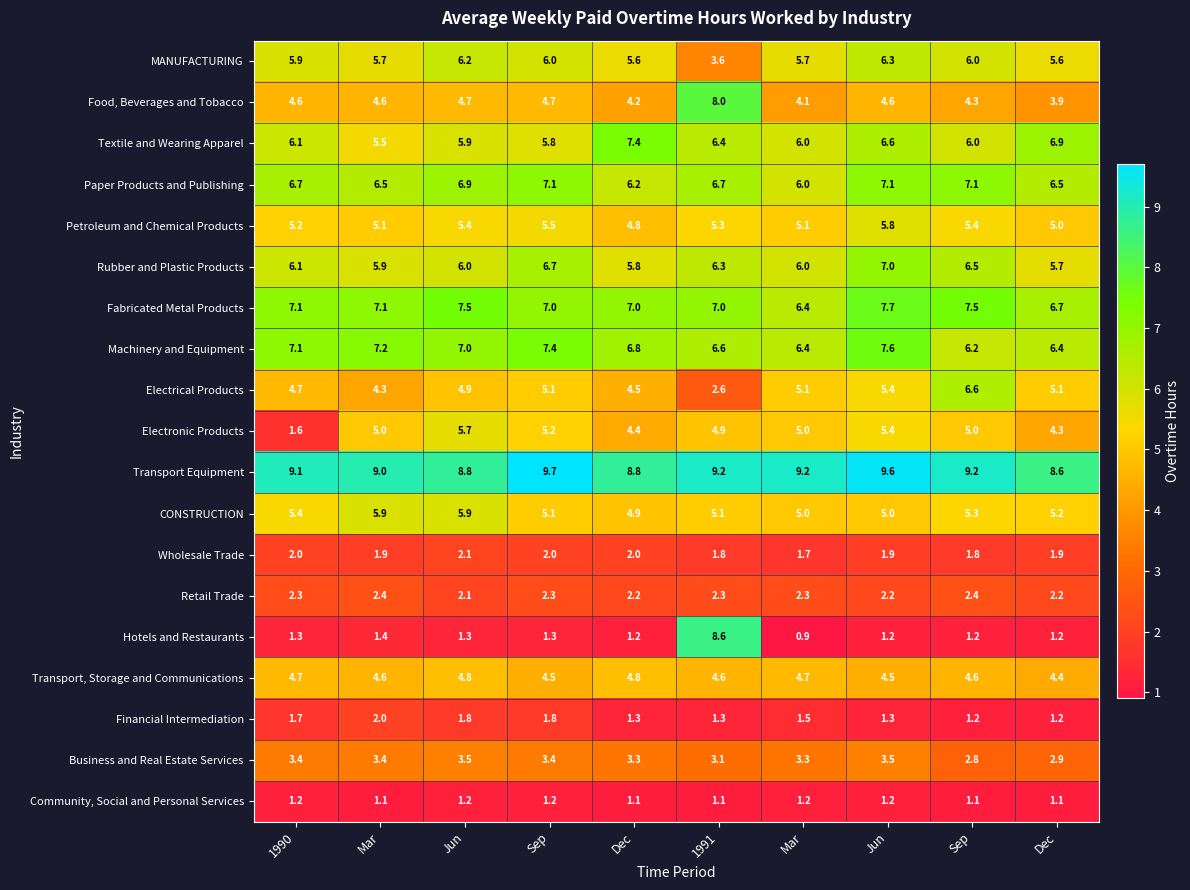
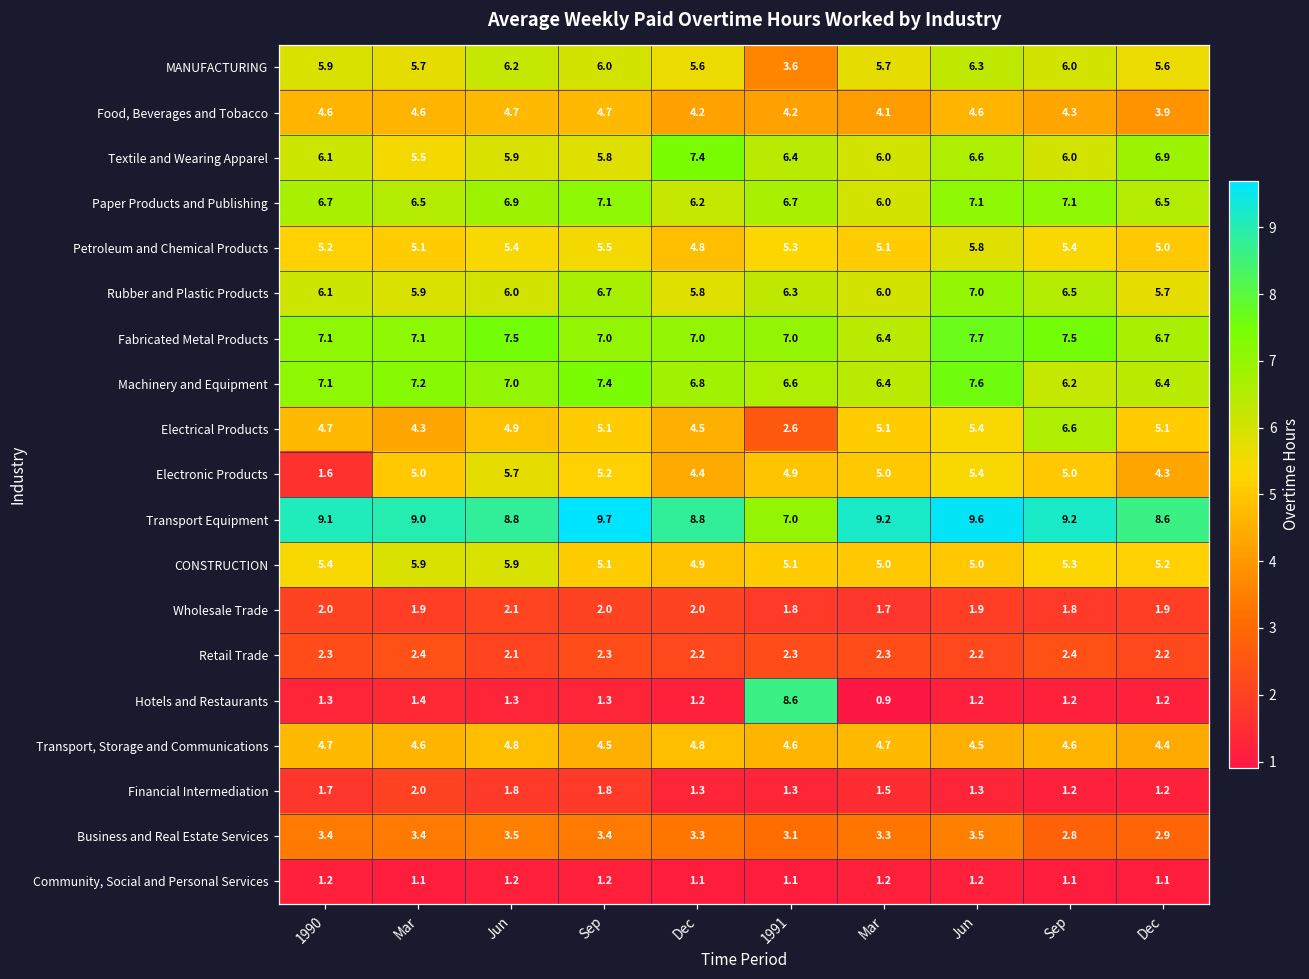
  {
    "MANUFACTURING": {
      "1990": 5.9,
      "1991": 3.6
    },
    "Food, Beverages and Tobacco": {
      "1990": 4.6,
-     "1991": 8.0
+     "1991": 4.2
    },
    "Textile and Wearing Apparel": {
      "1990": 6.1,
      "1991": 6.4
    },
    "Paper Products and Publishing": {
      "1990": 6.7,
      "1991": 6.7
    },
    "Petroleum and Chemical Products": {
      "1990": 5.2,
      "1991": 5.3
    },
    "Rubber and Plastic Products": {
      "1990": 6.1,
      "1991": 6.3
    },
    "Fabricated Metal Products": {
      "1990": 7.1,
      "1991": 7.0
    },
    "Machinery and Equipment": {
      "1990": 7.1,
      "1991": 6.6
    },
    "Electrical Products": {
      "1990": 4.7,
      "1991": 2.6
    },
    "Electronic Products": {
      "1990": 1.6,
      "1991": 4.9
    },
    "Transport Equipment": {
      "1990": 9.1,
-     "1991": 9.2
+     "1991": 7.0
    },
    "CONSTRUCTION": {
      "1990": 5.4,
      "1991": 5.1
    },
    "Wholesale Trade": {
      "1990": 2.0,
      "1991": 1.8
    },
    "Retail Trade": {
      "1990": 2.3,
      "1991": 2.3
    },
    "Hotels and Restaurants": {
      "1990": 1.3,
      "1991": 8.6
    },
    "Transport, Storage and Communications": {
      "1990": 4.7,
      "1991": 4.6
    },
    "Financial Intermediation": {
      "1990": 1.7,
      "1991": 1.3
    },
    "Business and Real Estate Services": {
      "1990": 3.4,
      "1991": 3.1
    },
    "Community, Social and Personal Services": {
      "1990": 1.2,
      "1991": 1.1
    }
  }
